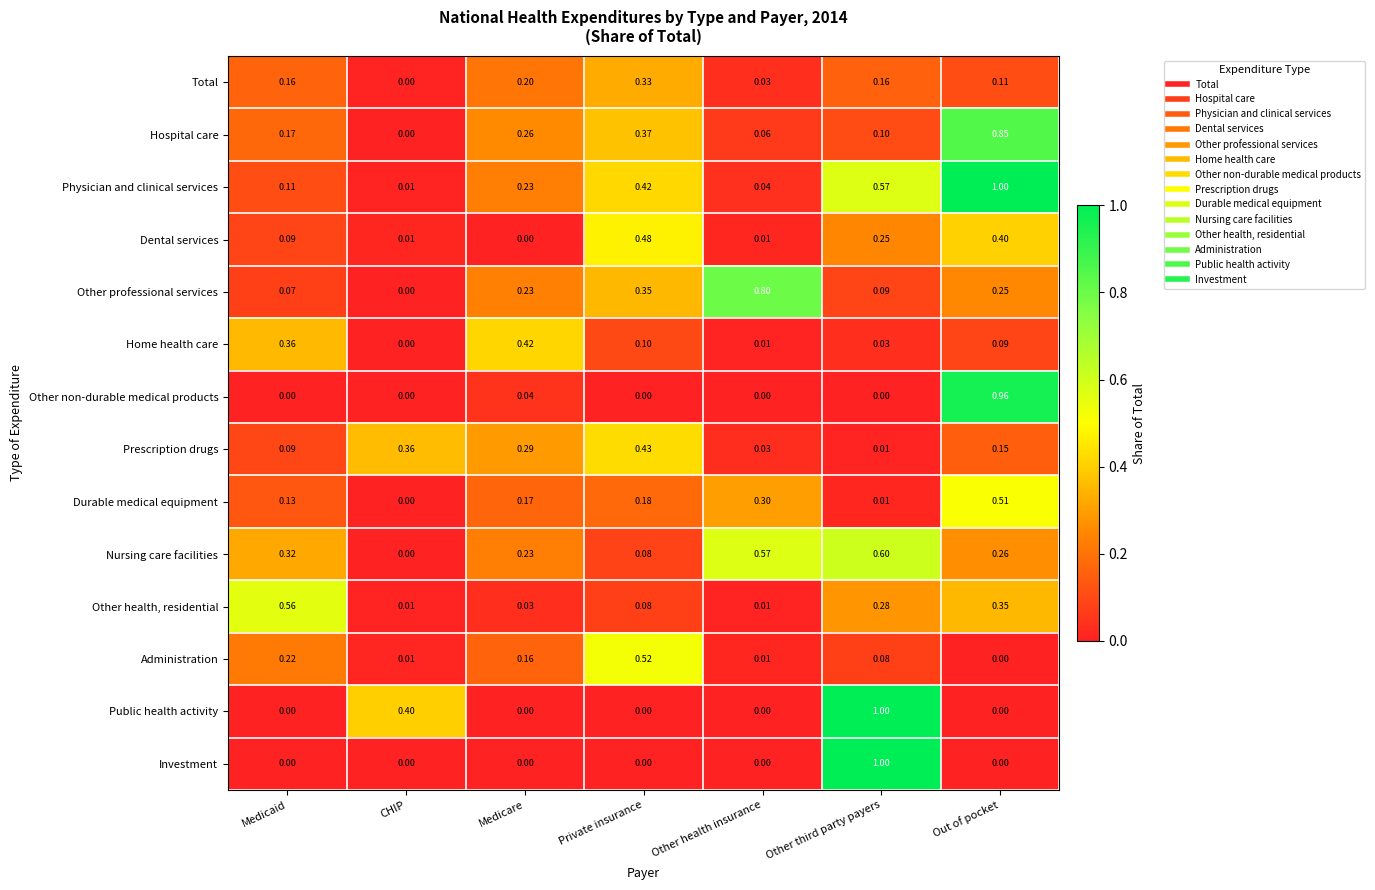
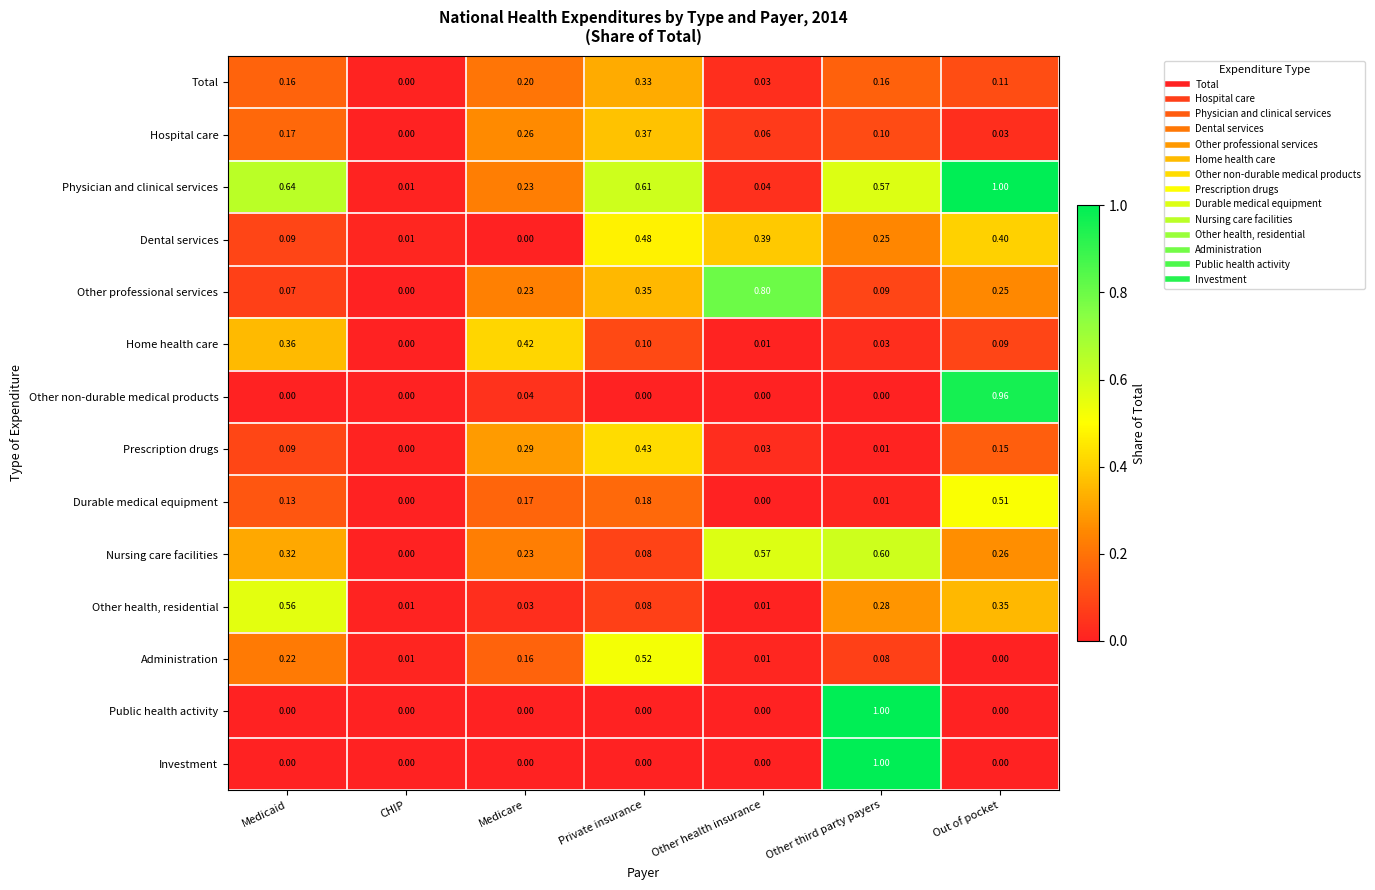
  {
    "Total": {
      "Medicaid": 0.16,
      "CHIP": 0.00,
      "Medicare": 0.20,
      "Private insurance": 0.33,
      "Other health insurance": 0.03,
      "Other third party payers": 0.16,
      "Out of pocket": 0.11
    },
    "Hospital care": {
      "Medicaid": 0.17,
      "CHIP": 0.00,
      "Medicare": 0.26,
      "Private insurance": 0.37,
      "Other health insurance": 0.06,
      "Other third party payers": 0.10,
-     "Out of pocket": 0.85
+     "Out of pocket": 0.03
    },
    "Physician and clinical services": {
-     "Medicaid": 0.11,
+     "Medicaid": 0.64,
      "CHIP": 0.01,
      "Medicare": 0.23,
-     "Private insurance": 0.42,
+     "Private insurance": 0.61,
      "Other health insurance": 0.04,
      "Other third party payers": 0.57,
      "Out of pocket": 1.00
    },
    "Dental services": {
      "Medicaid": 0.09,
      "CHIP": 0.01,
      "Medicare": 0.00,
      "Private insurance": 0.48,
-     "Other health insurance": 0.01,
+     "Other health insurance": 0.39,
      "Other third party payers": 0.25,
      "Out of pocket": 0.40
    },
    "Other professional services": {
      "Medicaid": 0.07,
      "CHIP": 0.00,
      "Medicare": 0.23,
      "Private insurance": 0.35,
      "Other health insurance": 0.80,
      "Other third party payers": 0.09,
      "Out of pocket": 0.25
    },
    "Home health care": {
      "Medicaid": 0.36,
      "CHIP": 0.00,
      "Medicare": 0.42,
      "Private insurance": 0.10,
      "Other health insurance": 0.01,
      "Other third party payers": 0.03,
      "Out of pocket": 0.09
    },
    "Other non-durable medical products": {
      "Medicaid": 0.00,
      "CHIP": 0.00,
      "Medicare": 0.04,
      "Private insurance": 0.00,
      "Other health insurance": 0.00,
      "Other third party payers": 0.00,
      "Out of pocket": 0.96
    },
    "Prescription drugs": {
      "Medicaid": 0.09,
-     "CHIP": 0.36,
+     "CHIP": 0.00,
      "Medicare": 0.29,
      "Private insurance": 0.43,
      "Other health insurance": 0.03,
      "Other third party payers": 0.01,
      "Out of pocket": 0.15
    },
    "Durable medical equipment": {
      "Medicaid": 0.13,
      "CHIP": 0.00,
      "Medicare": 0.17,
      "Private insurance": 0.18,
-     "Other health insurance": 0.30,
+     "Other health insurance": 0.00,
      "Other third party payers": 0.01,
      "Out of pocket": 0.51
    },
    "Nursing care facilities": {
      "Medicaid": 0.32,
      "CHIP": 0.00,
      "Medicare": 0.23,
      "Private insurance": 0.08,
      "Other health insurance": 0.57,
      "Other third party payers": 0.60,
      "Out of pocket": 0.26
    },
    "Other health, residential": {
      "Medicaid": 0.56,
      "CHIP": 0.01,
      "Medicare": 0.03,
      "Private insurance": 0.08,
      "Other health insurance": 0.01,
      "Other third party payers": 0.28,
      "Out of pocket": 0.35
    },
    "Administration": {
      "Medicaid": 0.22,
      "CHIP": 0.01,
      "Medicare": 0.16,
      "Private insurance": 0.52,
      "Other health insurance": 0.01,
      "Other third party payers": 0.08,
      "Out of pocket": 0.00
    },
    "Public health activity": {
      "Medicaid": 0.00,
-     "CHIP": 0.40,
+     "CHIP": 0.00,
      "Medicare": 0.00,
      "Private insurance": 0.00,
      "Other health insurance": 0.00,
      "Other third party payers": 1.00,
      "Out of pocket": 0.00
    },
    "Investment": {
      "Medicaid": 0.00,
      "CHIP": 0.00,
      "Medicare": 0.00,
      "Private insurance": 0.00,
      "Other health insurance": 0.00,
      "Other third party payers": 1.00,
      "Out of pocket": 0.00
    }
  }
